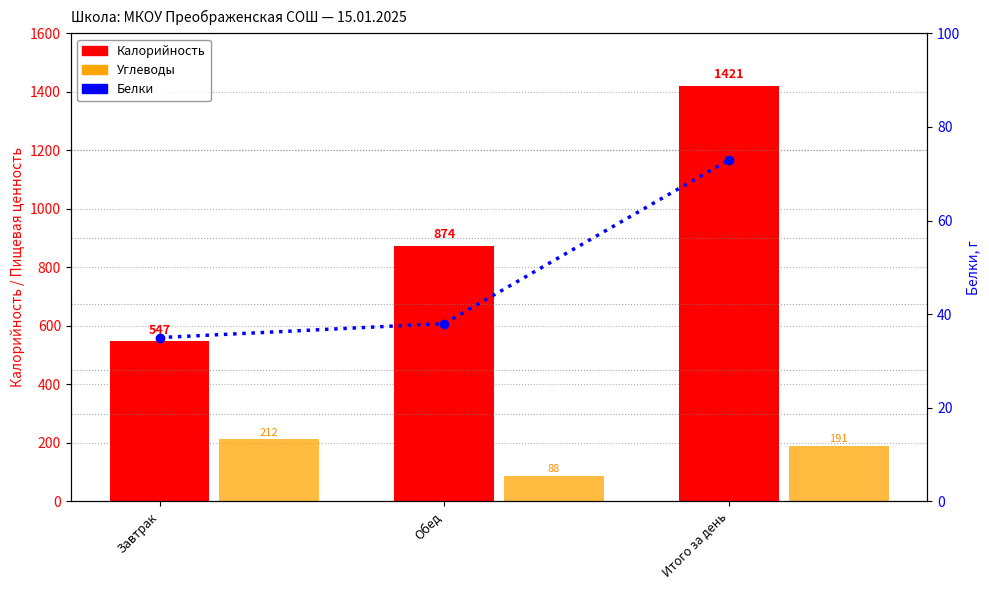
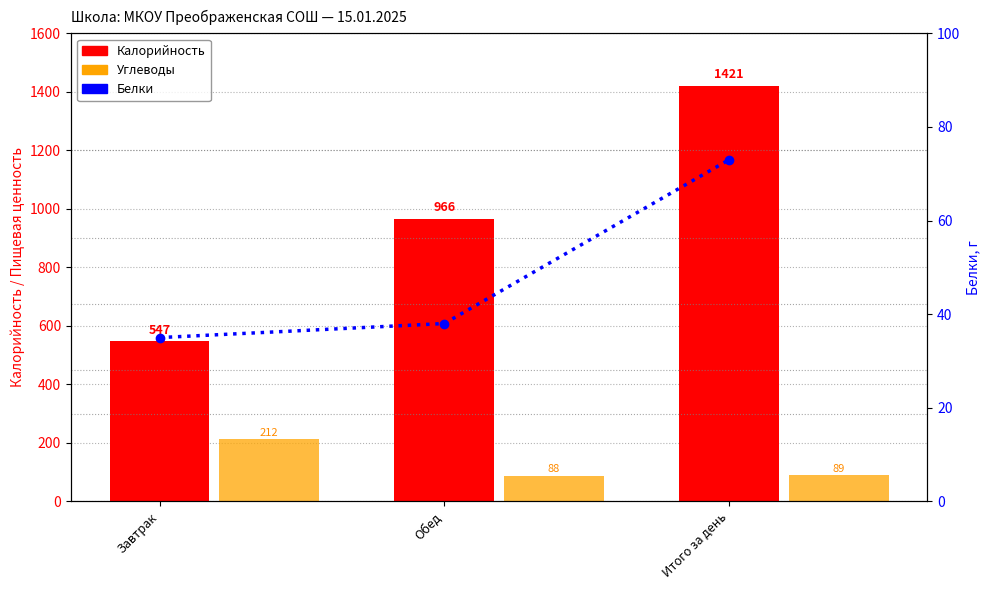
  {
    "Калорийность": {
-     "Обед": 874,
+     "Обед": 966,
      "Итого за день": 1421
    },
    "Углеводы": {
      "Завтрак": 212,
      "Обед": 88,
-     "Итого за день": 191
+     "Итого за день": 89
    }
  }
